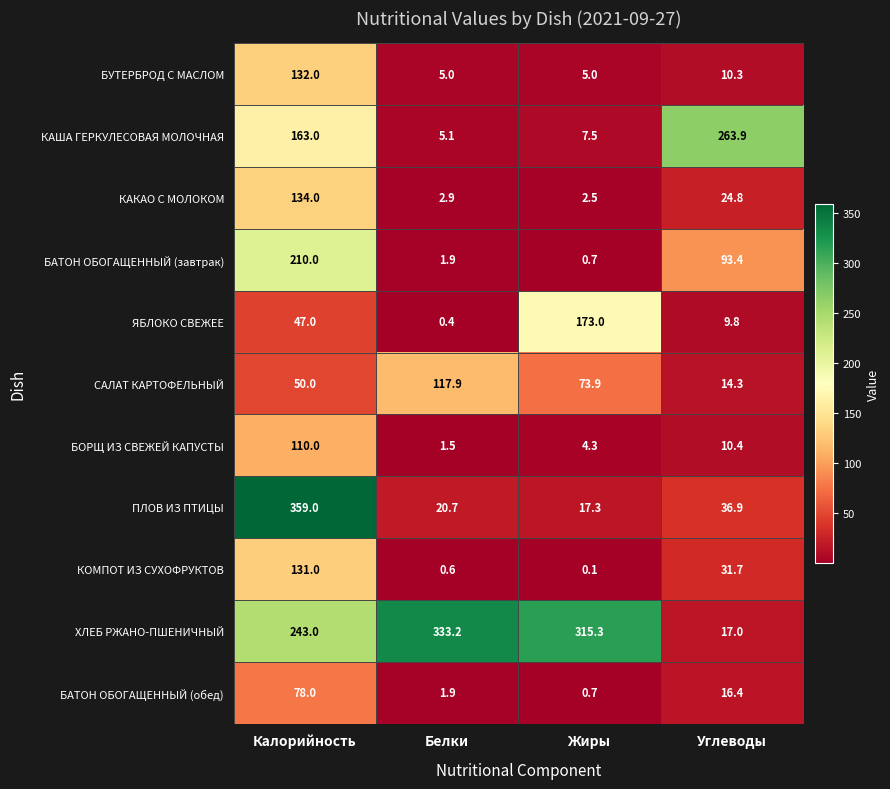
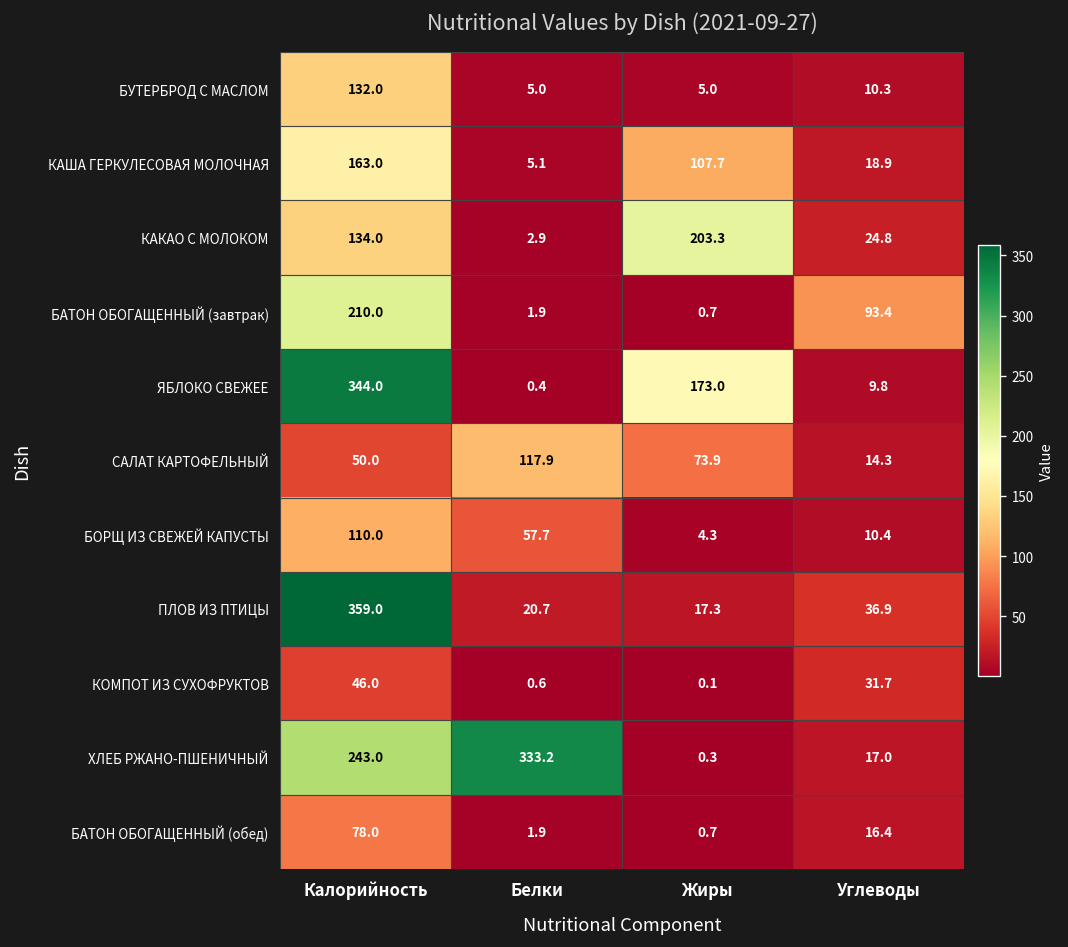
  {
    "БУТЕРБРОД С МАСЛОМ": {
      "Калорийность": 132.0,
      "Белки": 5.0,
      "Жиры": 5.0,
      "Углеводы": 10.3
    },
    "КАША ГЕРКУЛЕСОВАЯ МОЛОЧНАЯ": {
      "Калорийность": 163.0,
      "Белки": 5.1,
-     "Жиры": 7.5,
-     "Углеводы": 263.9
+     "Жиры": 107.7,
+     "Углеводы": 18.9
    },
    "КАКАО С МОЛОКОМ": {
      "Калорийность": 134.0,
      "Белки": 2.9,
-     "Жиры": 2.5,
+     "Жиры": 203.3,
      "Углеводы": 24.8
    },
    "БАТОН ОБОГАЩЕННЫЙ (завтрак)": {
      "Калорийность": 210.0,
      "Белки": 1.9,
      "Жиры": 0.7,
      "Углеводы": 93.4
    },
    "ЯБЛОКО СВЕЖЕЕ": {
-     "Калорийность": 47.0,
+     "Калорийность": 344.0,
      "Белки": 0.4,
      "Жиры": 173.0,
      "Углеводы": 9.8
    },
    "САЛАТ КАРТОФЕЛЬНЫЙ": {
      "Калорийность": 50.0,
      "Белки": 117.9,
      "Жиры": 73.9,
      "Углеводы": 14.3
    },
    "БОРЩ ИЗ СВЕЖЕЙ КАПУСТЫ": {
      "Калорийность": 110.0,
-     "Белки": 1.5,
+     "Белки": 57.7,
      "Жиры": 4.3,
      "Углеводы": 10.4
    },
    "ПЛОВ ИЗ ПТИЦЫ": {
      "Калорийность": 359.0,
      "Белки": 20.7,
      "Жиры": 17.3,
      "Углеводы": 36.9
    },
    "КОМПОТ ИЗ СУХОФРУКТОВ": {
-     "Калорийность": 131.0,
+     "Калорийность": 46.0,
      "Белки": 0.6,
      "Жиры": 0.1,
      "Углеводы": 31.7
    },
    "ХЛЕБ РЖАНО-ПШЕНИЧНЫЙ": {
      "Калорийность": 243.0,
      "Белки": 333.2,
-     "Жиры": 315.3,
+     "Жиры": 0.3,
      "Углеводы": 17.0
    },
    "БАТОН ОБОГАЩЕННЫЙ (обед)": {
      "Калорийность": 78.0,
      "Белки": 1.9,
      "Жиры": 0.7,
      "Углеводы": 16.4
    }
  }
